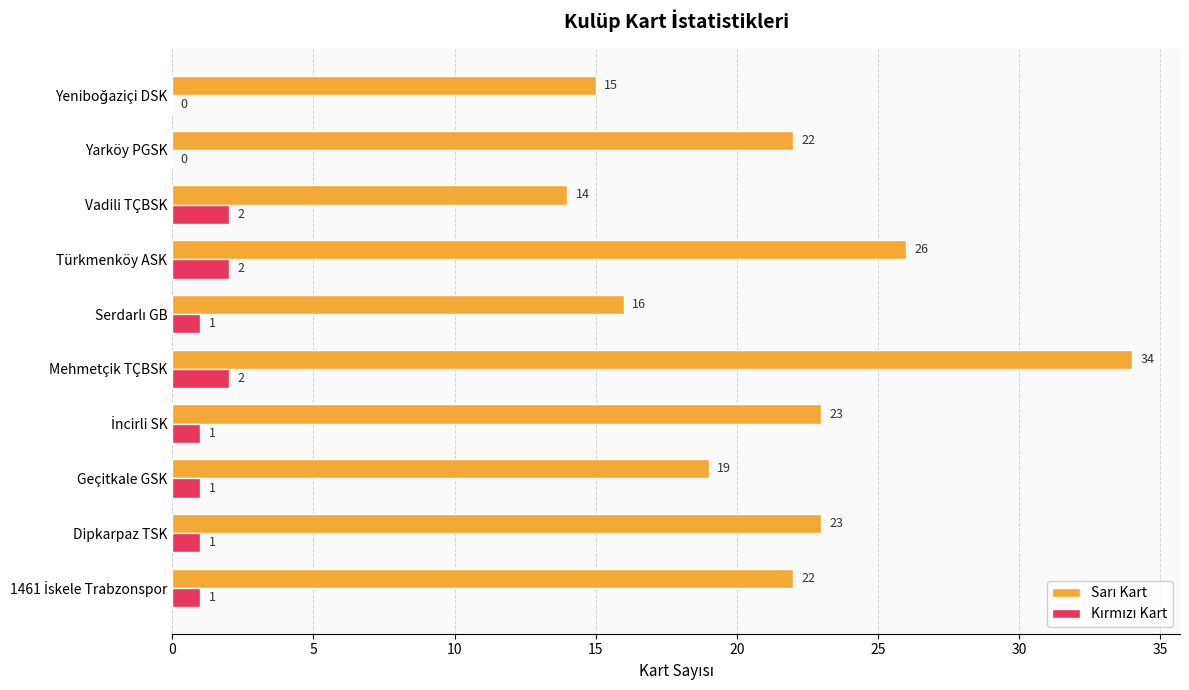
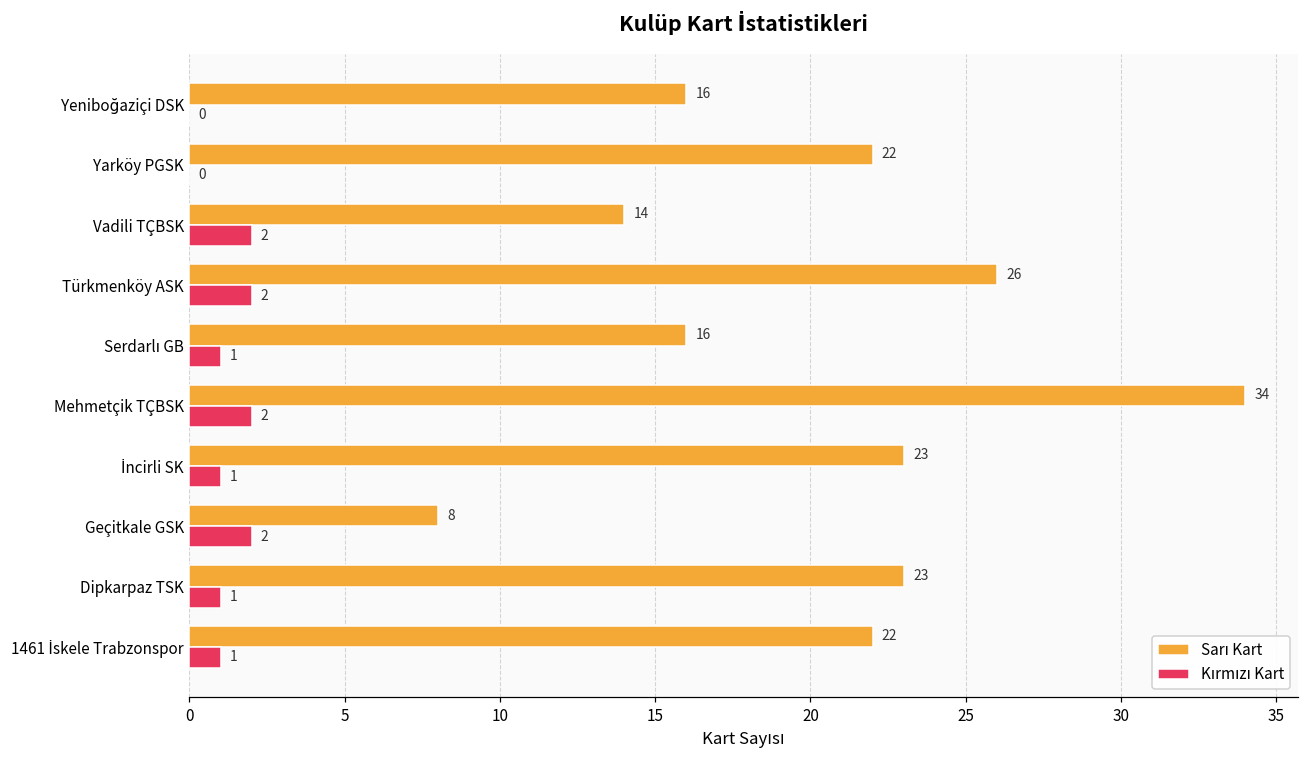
  {
    "Sarı Kart": {
-     "Yeniboğaziçi DSK": 15,
+     "Yeniboğaziçi DSK": 16,
      "Yarköy PGSK": 22,
      "Vadili TÇBSK": 14,
      "Türkmenköy ASK": 26,
      "Serdarlı GB": 16,
      "Mehmetçik TÇBSK": 34,
      "İncirli SK": 23,
-     "Geçitkale GSK": 19,
+     "Geçitkale GSK": 8,
      "Dipkarpaz TSK": 23,
      "1461 İskele Trabzonspor": 22
    },
    "Kırmızı Kart": {
      "Yeniboğaziçi DSK": 0,
      "Yarköy PGSK": 0,
      "Vadili TÇBSK": 2,
      "Türkmenköy ASK": 2,
      "Serdarlı GB": 1,
      "Mehmetçik TÇBSK": 2,
      "İncirli SK": 1,
-     "Geçitkale GSK": 1,
+     "Geçitkale GSK": 2,
      "Dipkarpaz TSK": 1,
      "1461 İskele Trabzonspor": 1
    }
  }
